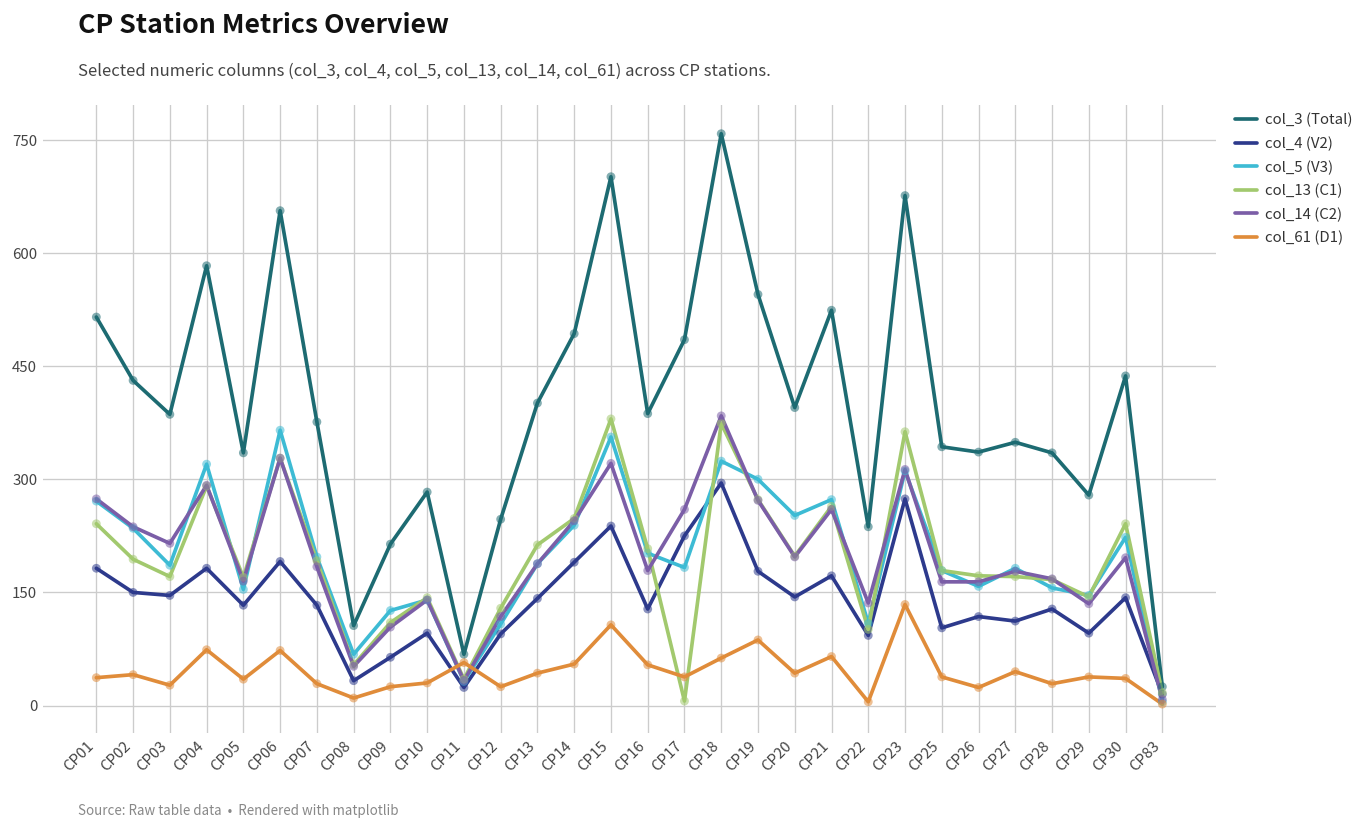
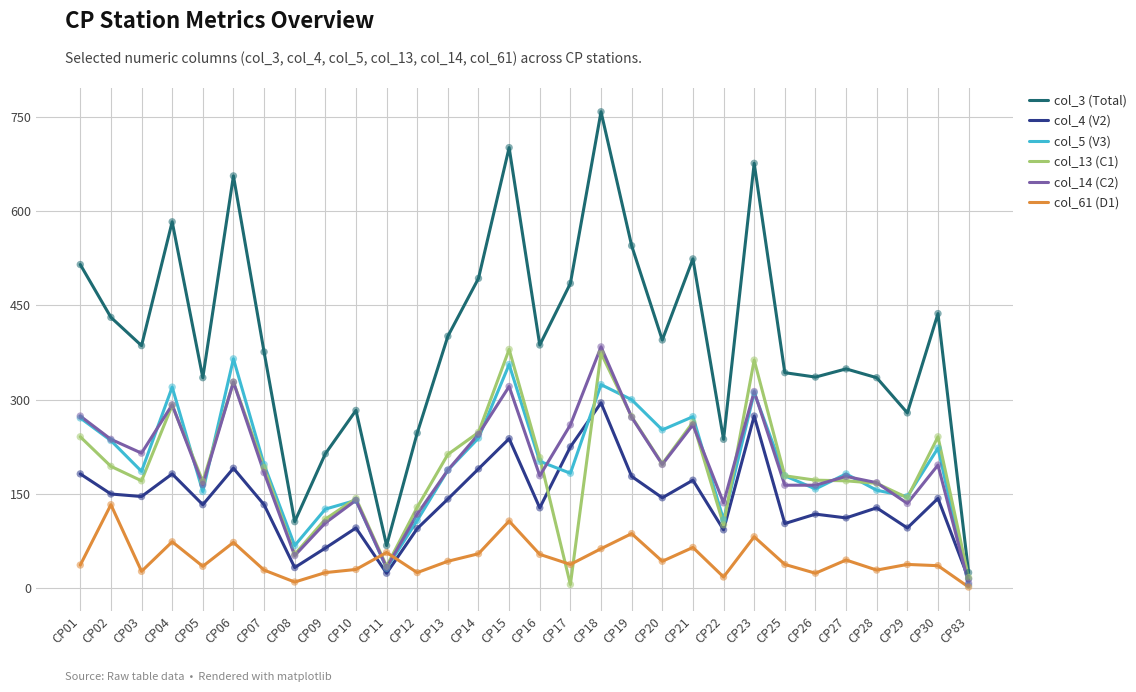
  {
    "col_5 (V3)": {
      "CP03": 190,
      "CP04": 320,
      "CP05": 150,
      "CP06": 370,
      "CP07": 200,
      "CP08": 70,
      "CP09": 130,
      "CP12": 110,
      "CP14": 240,
      "CP15": 360,
      "CP16": 200,
      "CP17": 180,
      "CP18": 320,
      "CP19": 300,
      "CP20": 250,
      "CP21": 270,
      "CP22": 110,
      "CP26": 160,
      "CP28": 160,
      "CP30": 220
    },
    "col_13 (C1)": {
      "CP01": 240,
      "CP02": 190,
      "CP03": 170,
      "CP05": 170,
      "CP07": 190,
      "CP09": 110,
      "CP12": 130,
      "CP13": 210,
      "CP15": 380,
      "CP16": 210,
      "CP17": 10,
      "CP18": 370,
      "CP21": 260,
      "CP22": 100,
      "CP23": 360,
      "CP26": 170,
      "CP27": 170,
      "CP30": 240
    },
    "col_14 (C2)": {
      "CP03": 220,
      "CP05": 170,
      "CP07": 180,
      "CP09": 100,
      "CP12": 120,
      "CP15": 320,
      "CP16": 180,
      "CP17": 260,
      "CP18": 380,
      "CP21": 260,
      "CP22": 140,
      "CP25": 160,
      "CP26": 160,
      "CP29": 140,
      "CP30": 200
    },
    "col_61 (D1)": {
      "CP01": 40,
-     "CP02": 40,
+     "CP02": 130,
      "CP03": 30,
      "CP04": 70,
      "CP05": 40,
      "CP06": 70,
      "CP07": 30,
      "CP08": 10,
      "CP09": 30,
      "CP10": 30,
      "CP11": 60,
      "CP12": 30,
      "CP13": 40,
      "CP14": 60,
      "CP15": 110,
      "CP16": 50,
      "CP17": 40,
      "CP18": 60,
      "CP19": 90,
      "CP20": 40,
      "CP21": 70,
-     "CP22": 10,
-     "CP23": 130,
+     "CP22": 20,
+     "CP23": 80,
      "CP25": 40,
      "CP26": 20,
      "CP27": 50,
      "CP28": 30,
      "CP29": 40,
      "CP30": 40
    }
  }
